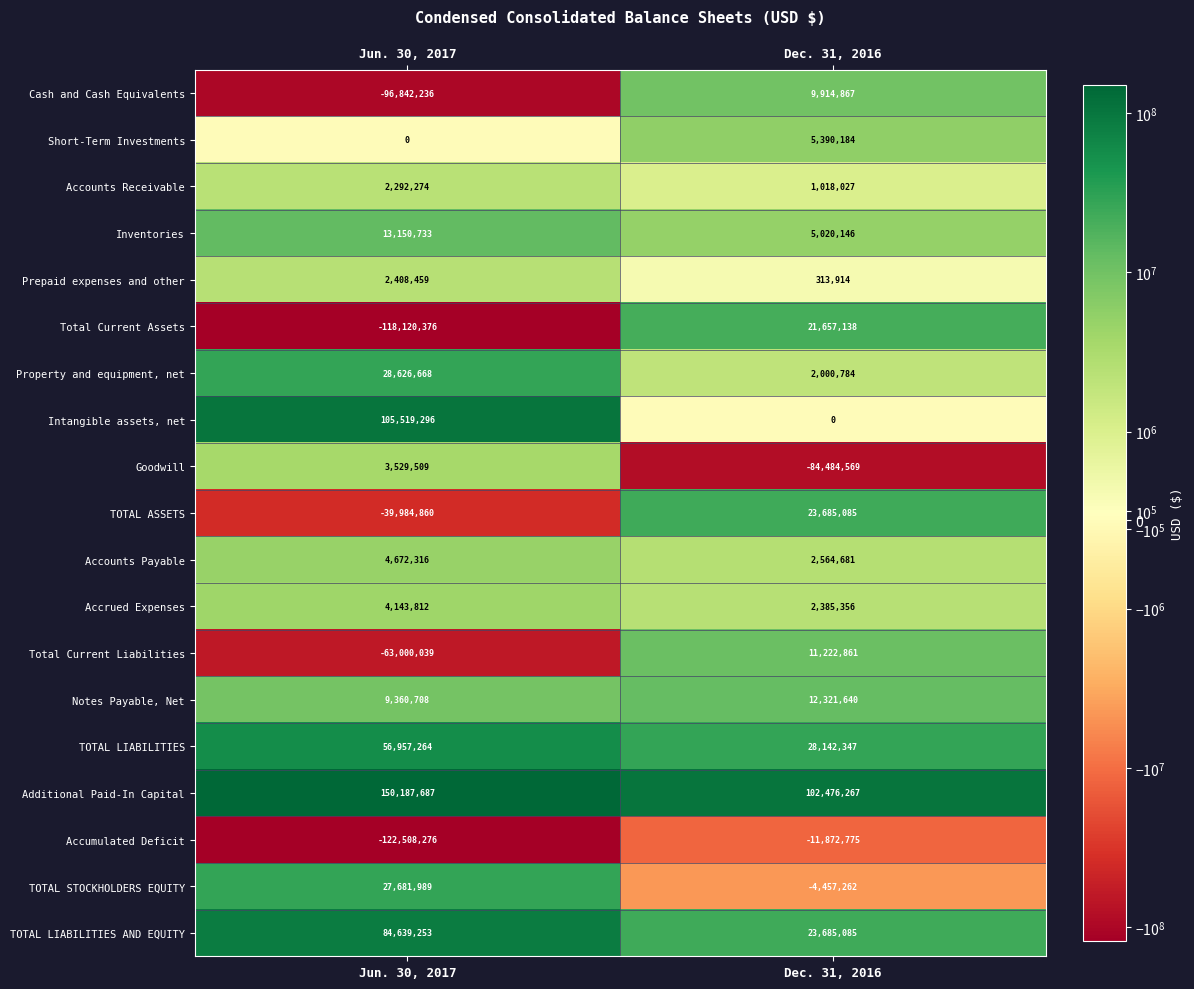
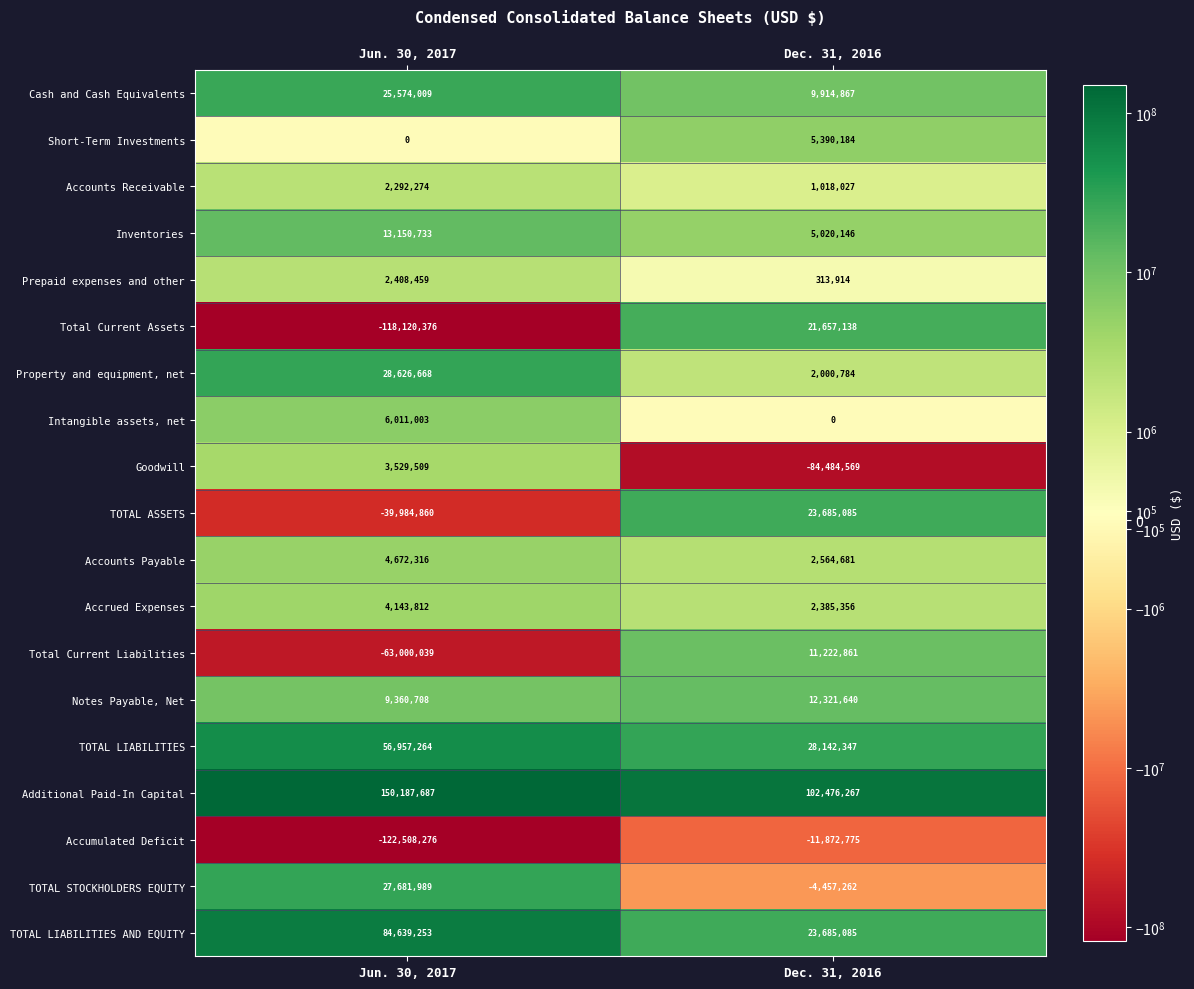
  {
    "Cash and Cash Equivalents": {
-     "Jun. 30, 2017": "-96,842,236",
+     "Jun. 30, 2017": "25,574,009",
      "Dec. 31, 2016": "9,914,867"
    },
    "Short-Term Investments": {
      "Jun. 30, 2017": "0",
      "Dec. 31, 2016": "5,390,184"
    },
    "Accounts Receivable": {
      "Jun. 30, 2017": "2,292,274",
      "Dec. 31, 2016": "1,018,027"
    },
    "Inventories": {
      "Jun. 30, 2017": "13,150,733",
      "Dec. 31, 2016": "5,020,146"
    },
    "Prepaid expenses and other": {
      "Jun. 30, 2017": "2,408,459",
      "Dec. 31, 2016": "313,914"
    },
    "Total Current Assets": {
      "Jun. 30, 2017": "-118,120,376",
      "Dec. 31, 2016": "21,657,138"
    },
    "Property and equipment, net": {
      "Jun. 30, 2017": "28,626,668",
      "Dec. 31, 2016": "2,000,784"
    },
    "Intangible assets, net": {
-     "Jun. 30, 2017": "105,519,296",
+     "Jun. 30, 2017": "6,011,003",
      "Dec. 31, 2016": "0"
    },
    "Goodwill": {
      "Jun. 30, 2017": "3,529,509",
      "Dec. 31, 2016": "-84,484,569"
    },
    "TOTAL ASSETS": {
      "Jun. 30, 2017": "-39,984,860",
      "Dec. 31, 2016": "23,685,085"
    },
    "Accounts Payable": {
      "Jun. 30, 2017": "4,672,316",
      "Dec. 31, 2016": "2,564,681"
    },
    "Accrued Expenses": {
      "Jun. 30, 2017": "4,143,812",
      "Dec. 31, 2016": "2,385,356"
    },
    "Total Current Liabilities": {
      "Jun. 30, 2017": "-63,000,039",
      "Dec. 31, 2016": "11,222,861"
    },
    "Notes Payable, Net": {
      "Jun. 30, 2017": "9,360,708",
      "Dec. 31, 2016": "12,321,640"
    },
    "TOTAL LIABILITIES": {
      "Jun. 30, 2017": "56,957,264",
      "Dec. 31, 2016": "28,142,347"
    },
    "Additional Paid-In Capital": {
      "Jun. 30, 2017": "150,187,687",
      "Dec. 31, 2016": "102,476,267"
    },
    "Accumulated Deficit": {
      "Jun. 30, 2017": "-122,508,276",
      "Dec. 31, 2016": "-11,872,775"
    },
    "TOTAL STOCKHOLDERS EQUITY": {
      "Jun. 30, 2017": "27,681,989",
      "Dec. 31, 2016": "-4,457,262"
    },
    "TOTAL LIABILITIES AND EQUITY": {
      "Jun. 30, 2017": "84,639,253",
      "Dec. 31, 2016": "23,685,085"
    }
  }
